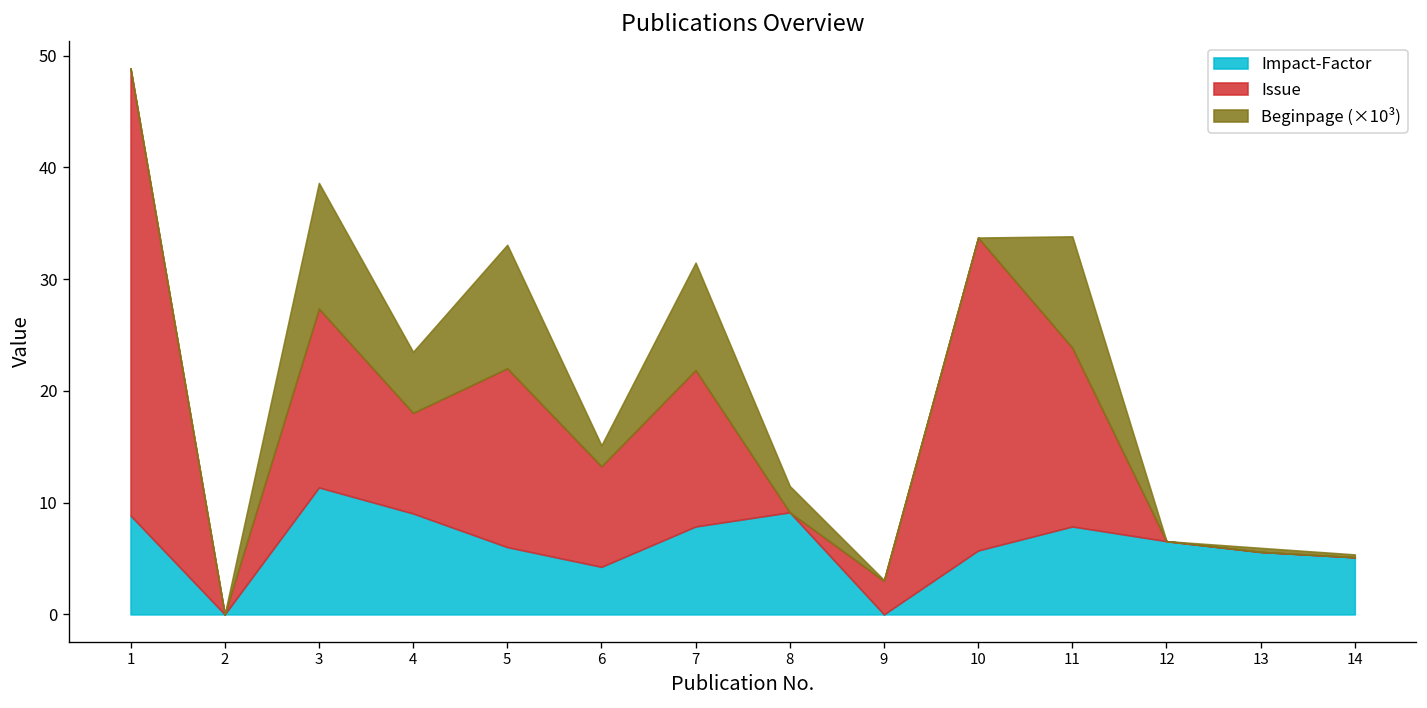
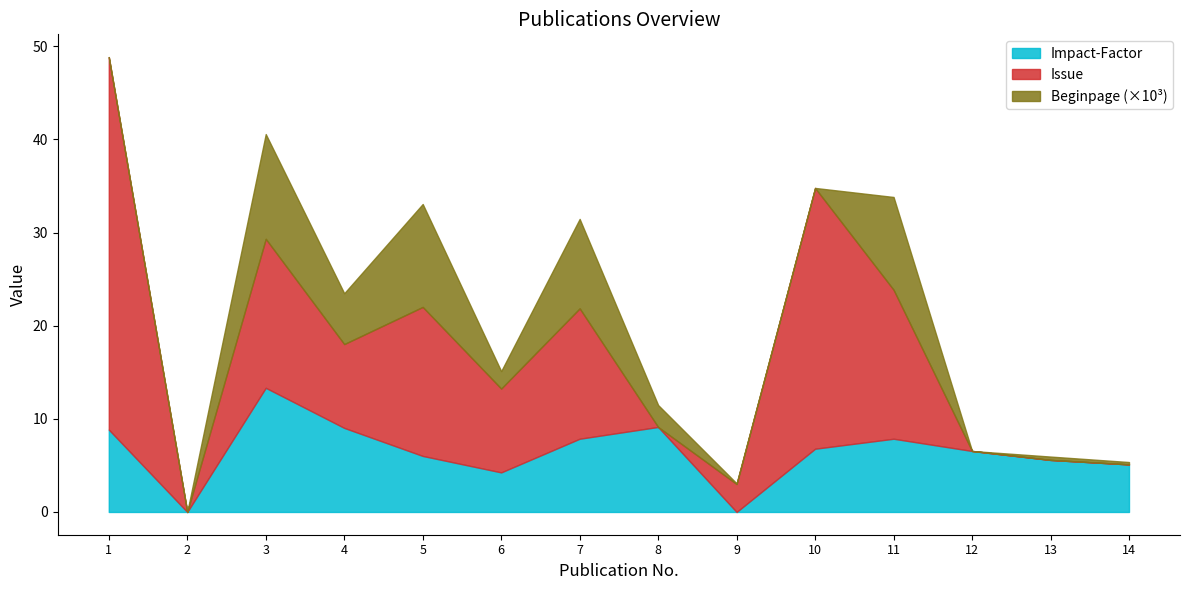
  {
    "Impact-Factor": {
      "1": 9,
-     "3": 11,
+     "3": 13,
      "4": 9,
      "5": 6,
      "6": 4,
      "7": 8,
      "9": 0,
-     "10": 6,
+     "10": 7,
      "11": 8
    },
    "Issue": {
      "3": 16,
      "4": 9,
      "5": 16,
      "6": 9,
      "7": 14,
      "11": 16
    },
    "Beginpage (×10³)": {
      "3": 11,
      "4": 5,
      "5": 11,
      "6": 2,
      "7": 10,
      "8": 2,
      "11": 10,
      "13": 0
    }
  }
